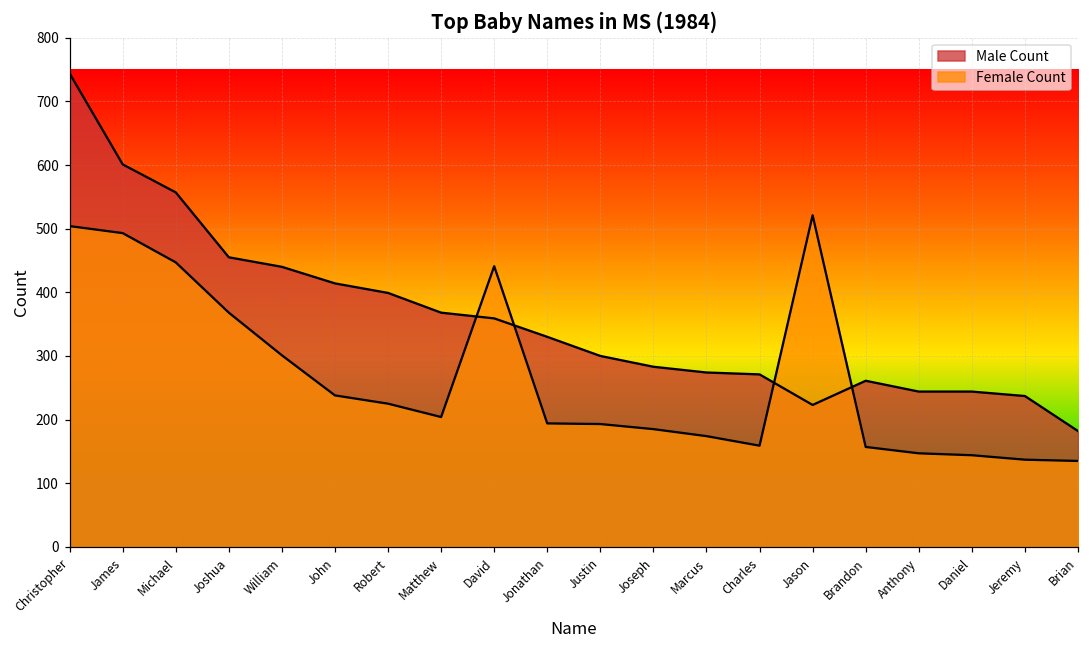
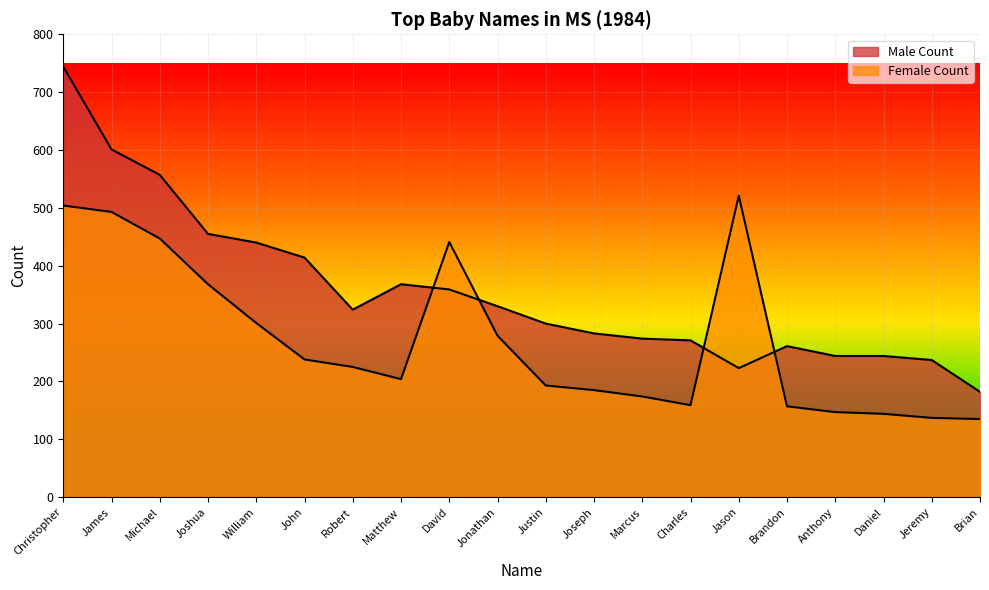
  {
    "Male Count": {
      "Christopher": 740,
      "James": 600,
      "Michael": 560,
      "Joshua": 460,
      "William": 440,
      "John": 410,
-     "Robert": 400,
+     "Robert": 320,
      "Matthew": 370,
      "David": 360,
      "Jonathan": 330,
      "Justin": 300,
      "Joseph": 280,
      "Marcus": 270,
      "Charles": 270,
      "Jason": 220,
      "Brandon": 260,
      "Anthony": 240,
      "Daniel": 240,
      "Jeremy": 240,
      "Brian": 180
    },
    "Female Count": {
      "Christopher": 500,
      "James": 490,
      "Michael": 450,
      "Joshua": 370,
      "William": 300,
      "John": 240,
      "Robert": 230,
      "Matthew": 200,
      "David": 440,
-     "Jonathan": 190,
+     "Jonathan": 280,
      "Justin": 190,
      "Joseph": 190,
      "Marcus": 170,
      "Charles": 160,
      "Jason": 520,
      "Brandon": 160,
      "Anthony": 150,
      "Daniel": 140,
      "Jeremy": 140,
      "Brian": 140
    }
  }
